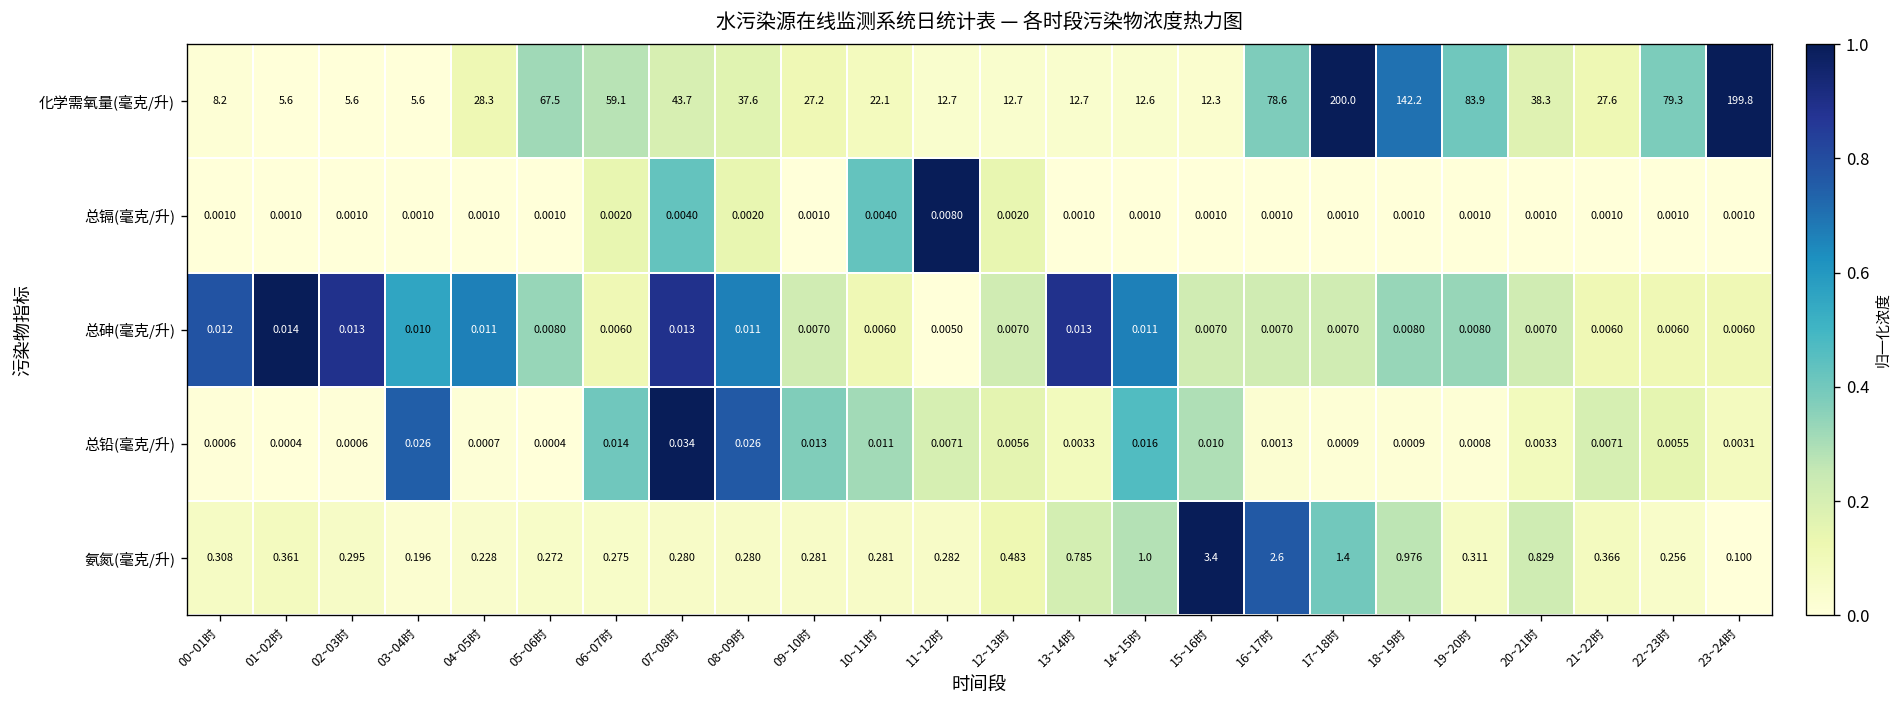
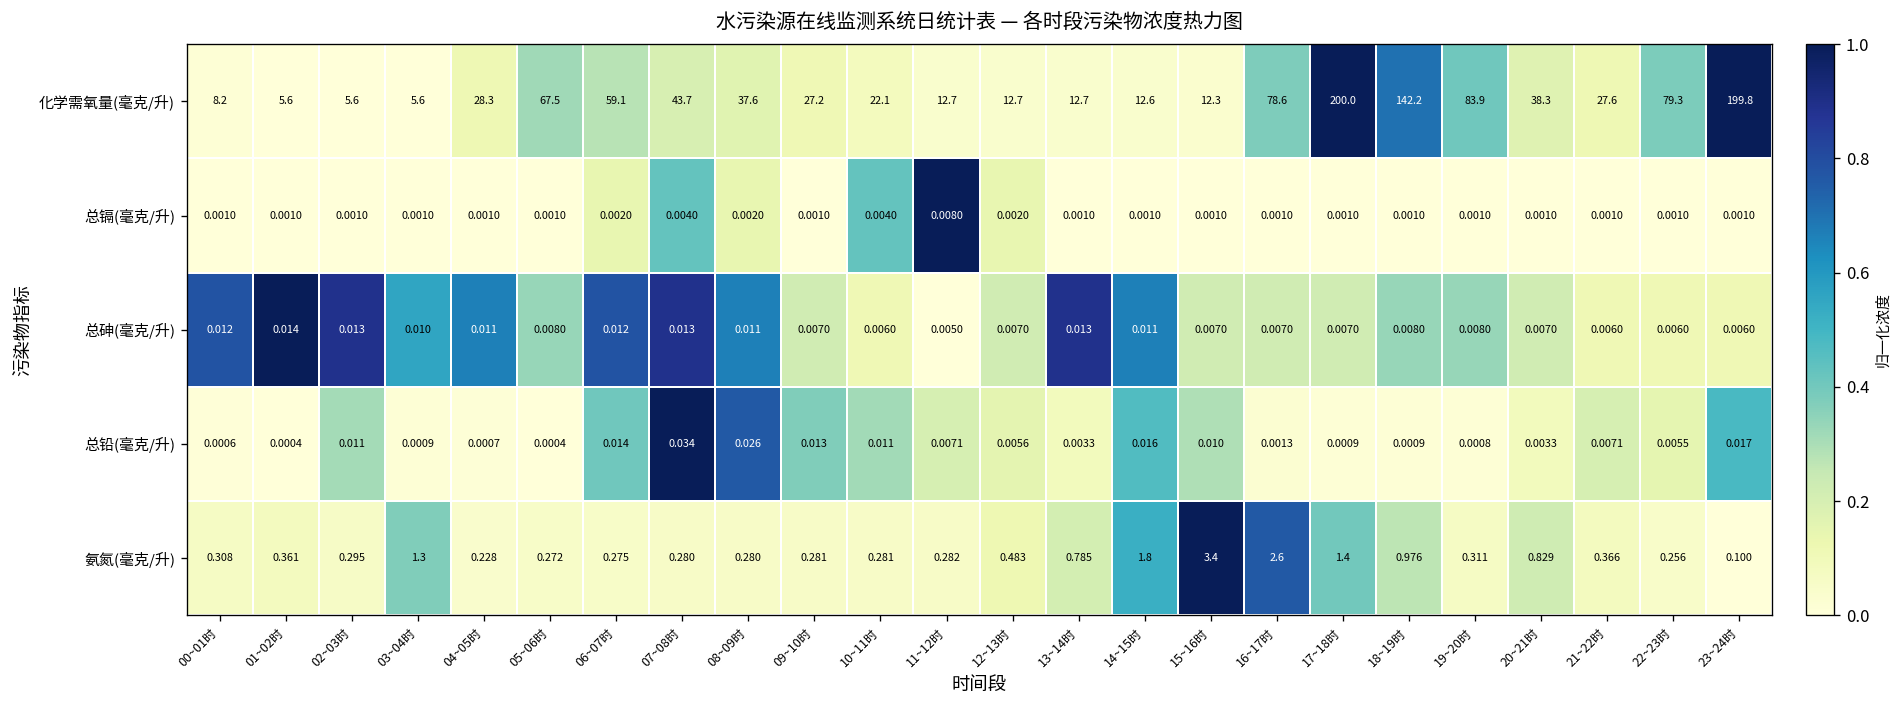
  {
    "化学需氧量(毫克/升)": {
      "00~01时": 8.2,
      "01~02时": 5.6,
      "02~03时": 5.6,
      "03~04时": 5.6,
      "04~05时": 28.3,
      "05~06时": 67.5,
      "06~07时": 59.1,
      "07~08时": 43.7,
      "08~09时": 37.6,
      "09~10时": 27.2,
      "10~11时": 22.1,
      "11~12时": 12.7,
      "12~13时": 12.7,
      "13~14时": 12.7,
      "14~15时": 12.6,
      "15~16时": 12.3,
      "16~17时": 78.6,
      "17~18时": 200.0,
      "18~19时": 142.2,
      "19~20时": 83.9,
      "20~21时": 38.3,
      "21~22时": 27.6,
      "22~23时": 79.3,
      "23~24时": 199.8
    },
    "总镉(毫克/升)": {
      "00~01时": 0.0010,
      "01~02时": 0.0010,
      "02~03时": 0.0010,
      "03~04时": 0.0010,
      "04~05时": 0.0010,
      "05~06时": 0.0010,
      "06~07时": 0.0020,
      "07~08时": 0.0040,
      "08~09时": 0.0020,
      "09~10时": 0.0010,
      "10~11时": 0.0040,
      "11~12时": 0.0080,
      "12~13时": 0.0020,
      "13~14时": 0.0010,
      "14~15时": 0.0010,
      "15~16时": 0.0010,
      "16~17时": 0.0010,
      "17~18时": 0.0010,
      "18~19时": 0.0010,
      "19~20时": 0.0010,
      "20~21时": 0.0010,
      "21~22时": 0.0010,
      "22~23时": 0.0010,
      "23~24时": 0.0010
    },
    "总砷(毫克/升)": {
      "00~01时": 0.012,
      "01~02时": 0.014,
      "02~03时": 0.013,
      "03~04时": 0.010,
      "04~05时": 0.011,
      "05~06时": 0.0080,
-     "06~07时": 0.0060,
+     "06~07时": 0.012,
      "07~08时": 0.013,
      "08~09时": 0.011,
      "09~10时": 0.0070,
      "10~11时": 0.0060,
      "11~12时": 0.0050,
      "12~13时": 0.0070,
      "13~14时": 0.013,
      "14~15时": 0.011,
      "15~16时": 0.0070,
      "16~17时": 0.0070,
      "17~18时": 0.0070,
      "18~19时": 0.0080,
      "19~20时": 0.0080,
      "20~21时": 0.0070,
      "21~22时": 0.0060,
      "22~23时": 0.0060,
      "23~24时": 0.0060
    },
    "总铅(毫克/升)": {
      "00~01时": 0.0006,
      "01~02时": 0.0004,
-     "02~03时": 0.0006,
-     "03~04时": 0.026,
+     "02~03时": 0.011,
+     "03~04时": 0.0009,
      "04~05时": 0.0007,
      "05~06时": 0.0004,
      "06~07时": 0.014,
      "07~08时": 0.034,
      "08~09时": 0.026,
      "09~10时": 0.013,
      "10~11时": 0.011,
      "11~12时": 0.0071,
      "12~13时": 0.0056,
      "13~14时": 0.0033,
      "14~15时": 0.016,
      "15~16时": 0.010,
      "16~17时": 0.0013,
      "17~18时": 0.0009,
      "18~19时": 0.0009,
      "19~20时": 0.0008,
      "20~21时": 0.0033,
      "21~22时": 0.0071,
      "22~23时": 0.0055,
-     "23~24时": 0.0031
+     "23~24时": 0.017
    },
    "氨氮(毫克/升)": {
      "00~01时": 0.308,
      "01~02时": 0.361,
      "02~03时": 0.295,
-     "03~04时": 0.196,
+     "03~04时": 1.3,
      "04~05时": 0.228,
      "05~06时": 0.272,
      "06~07时": 0.275,
      "07~08时": 0.280,
      "08~09时": 0.280,
      "09~10时": 0.281,
      "10~11时": 0.281,
      "11~12时": 0.282,
      "12~13时": 0.483,
      "13~14时": 0.785,
-     "14~15时": 1.0,
+     "14~15时": 1.8,
      "15~16时": 3.4,
      "16~17时": 2.6,
      "17~18时": 1.4,
      "18~19时": 0.976,
      "19~20时": 0.311,
      "20~21时": 0.829,
      "21~22时": 0.366,
      "22~23时": 0.256,
      "23~24时": 0.100
    }
  }
